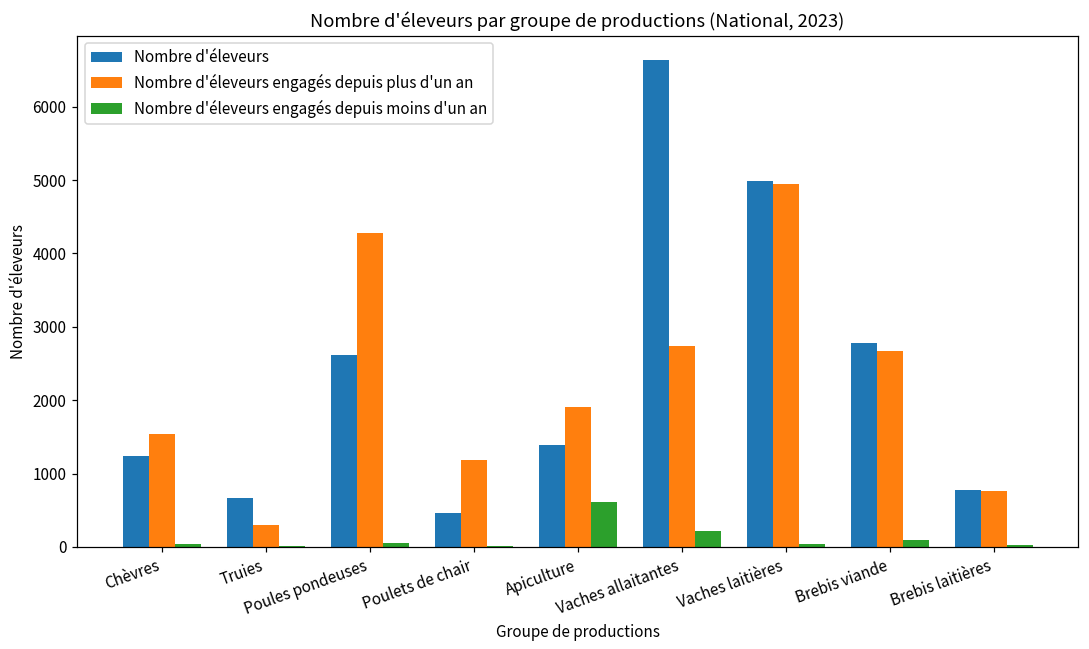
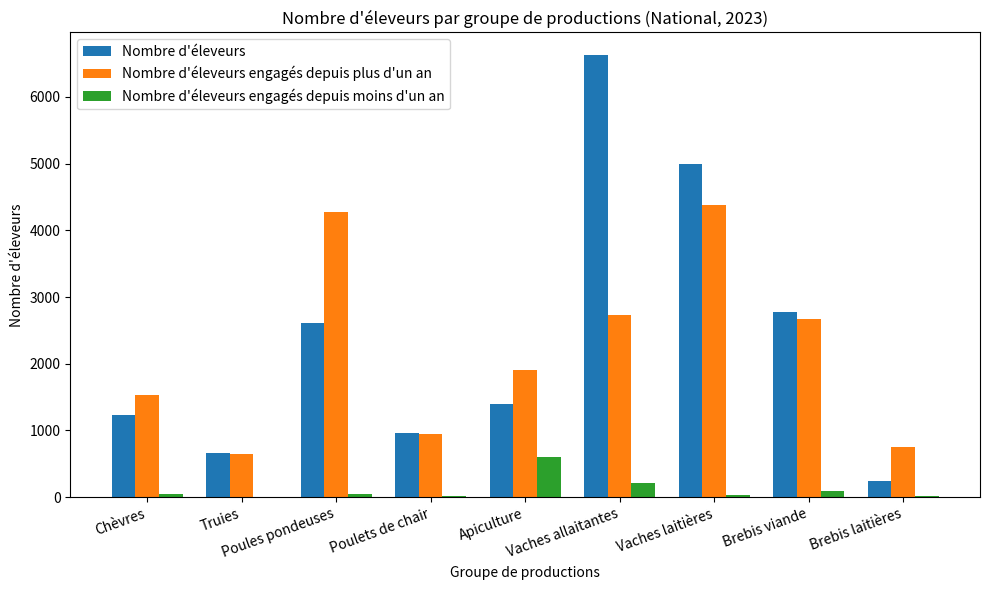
  {
    "Nombre d'éleveurs": {
      "Chèvres": 1200,
      "Truies": 700,
      "Poules pondeuses": 2600,
-     "Poulets de chair": 500,
+     "Poulets de chair": 1000,
      "Apiculture": 1400,
      "Vaches allaitantes": 6600,
      "Vaches laitières": 5000,
      "Brebis viande": 2800,
-     "Brebis laitières": 800
+     "Brebis laitières": 200
    },
    "Nombre d'éleveurs engagés depuis plus d'un an": {
      "Chèvres": 1500,
-     "Truies": 300,
+     "Truies": 700,
      "Poules pondeuses": 4300,
-     "Poulets de chair": 1200,
+     "Poulets de chair": 900,
      "Apiculture": 1900,
      "Vaches allaitantes": 2700,
-     "Vaches laitières": 5000,
+     "Vaches laitières": 4400,
      "Brebis viande": 2700,
      "Brebis laitières": 800
    },
    "Nombre d'éleveurs engagés depuis moins d'un an": {
      "Chèvres": 0,
      "Poules pondeuses": 100,
      "Apiculture": 600,
      "Vaches allaitantes": 200,
      "Vaches laitières": 0,
      "Brebis viande": 100
    }
  }
